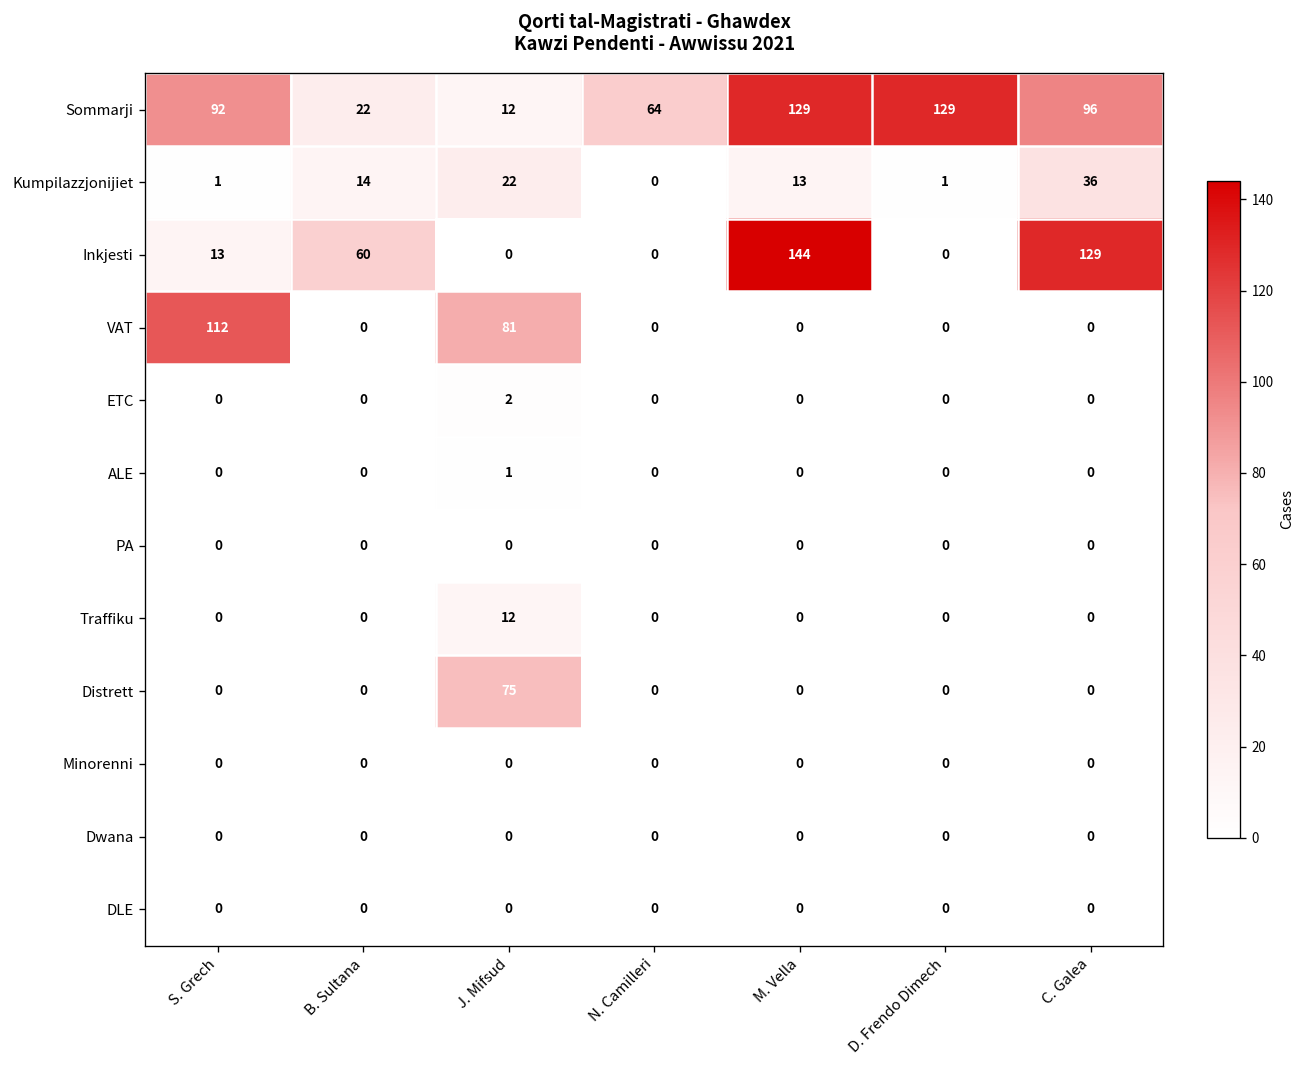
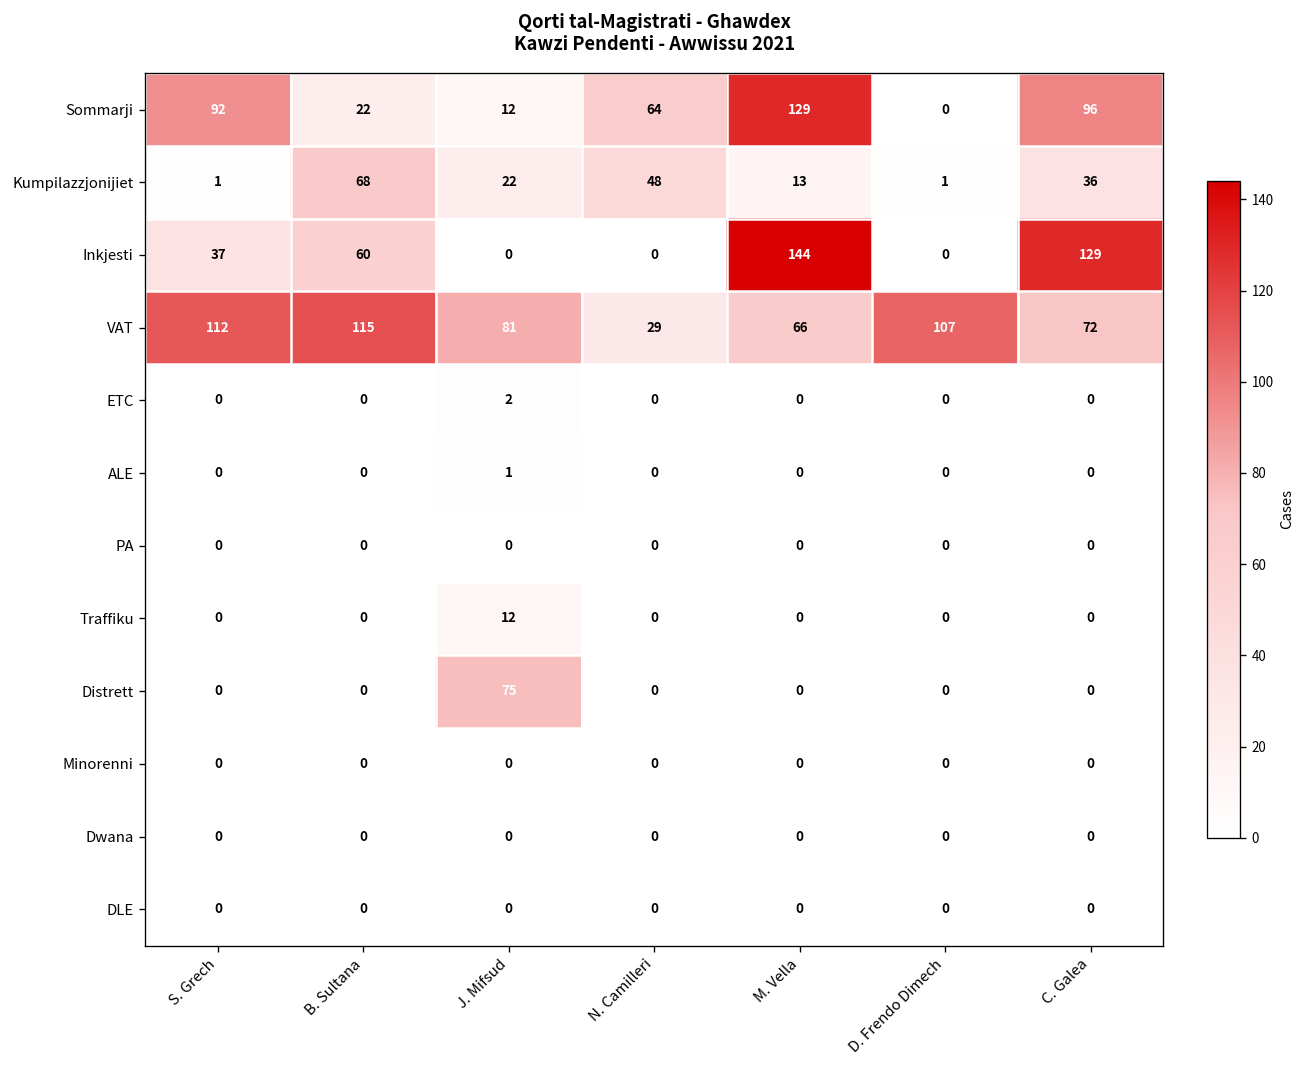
  {
    "Sommarji": {
      "S. Grech": 92,
      "B. Sultana": 22,
      "J. Mifsud": 12,
      "N. Camilleri": 64,
      "M. Vella": 129,
-     "D. Frendo Dimech": 129,
+     "D. Frendo Dimech": 0,
      "C. Galea": 96
    },
    "Kumpilazzjonijiet": {
      "S. Grech": 1,
-     "B. Sultana": 14,
+     "B. Sultana": 68,
      "J. Mifsud": 22,
-     "N. Camilleri": 0,
+     "N. Camilleri": 48,
      "M. Vella": 13,
      "D. Frendo Dimech": 1,
      "C. Galea": 36
    },
    "Inkjesti": {
-     "S. Grech": 13,
+     "S. Grech": 37,
      "B. Sultana": 60,
      "J. Mifsud": 0,
      "N. Camilleri": 0,
      "M. Vella": 144,
      "D. Frendo Dimech": 0,
      "C. Galea": 129
    },
    "VAT": {
      "S. Grech": 112,
-     "B. Sultana": 0,
+     "B. Sultana": 115,
      "J. Mifsud": 81,
-     "N. Camilleri": 0,
-     "M. Vella": 0,
-     "D. Frendo Dimech": 0,
-     "C. Galea": 0
+     "N. Camilleri": 29,
+     "M. Vella": 66,
+     "D. Frendo Dimech": 107,
+     "C. Galea": 72
    },
    "ETC": {
      "S. Grech": 0,
      "B. Sultana": 0,
      "J. Mifsud": 2,
      "N. Camilleri": 0,
      "M. Vella": 0,
      "D. Frendo Dimech": 0,
      "C. Galea": 0
    },
    "ALE": {
      "S. Grech": 0,
      "B. Sultana": 0,
      "J. Mifsud": 1,
      "N. Camilleri": 0,
      "M. Vella": 0,
      "D. Frendo Dimech": 0,
      "C. Galea": 0
    },
    "PA": {
      "S. Grech": 0,
      "B. Sultana": 0,
      "J. Mifsud": 0,
      "N. Camilleri": 0,
      "M. Vella": 0,
      "D. Frendo Dimech": 0,
      "C. Galea": 0
    },
    "Traffiku": {
      "S. Grech": 0,
      "B. Sultana": 0,
      "J. Mifsud": 12,
      "N. Camilleri": 0,
      "M. Vella": 0,
      "D. Frendo Dimech": 0,
      "C. Galea": 0
    },
    "Distrett": {
      "S. Grech": 0,
      "B. Sultana": 0,
      "J. Mifsud": 75,
      "N. Camilleri": 0,
      "M. Vella": 0,
      "D. Frendo Dimech": 0,
      "C. Galea": 0
    },
    "Minorenni": {
      "S. Grech": 0,
      "B. Sultana": 0,
      "J. Mifsud": 0,
      "N. Camilleri": 0,
      "M. Vella": 0,
      "D. Frendo Dimech": 0,
      "C. Galea": 0
    },
    "Dwana": {
      "S. Grech": 0,
      "B. Sultana": 0,
      "J. Mifsud": 0,
      "N. Camilleri": 0,
      "M. Vella": 0,
      "D. Frendo Dimech": 0,
      "C. Galea": 0
    },
    "DLE": {
      "S. Grech": 0,
      "B. Sultana": 0,
      "J. Mifsud": 0,
      "N. Camilleri": 0,
      "M. Vella": 0,
      "D. Frendo Dimech": 0,
      "C. Galea": 0
    }
  }
